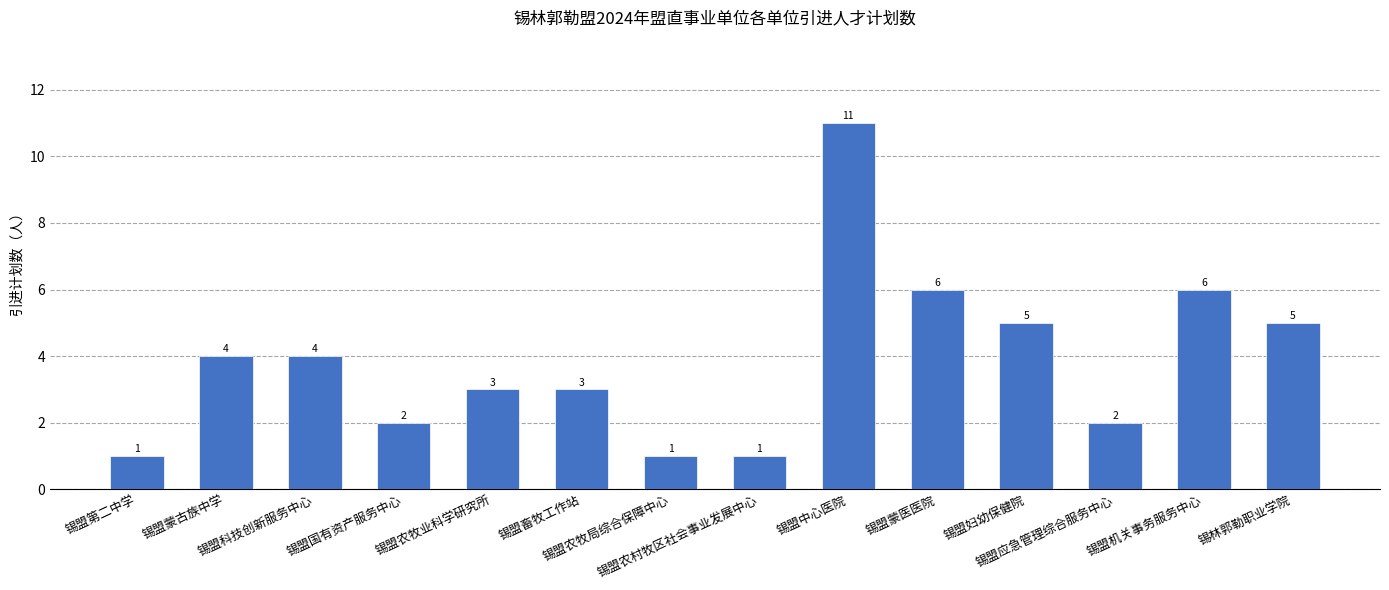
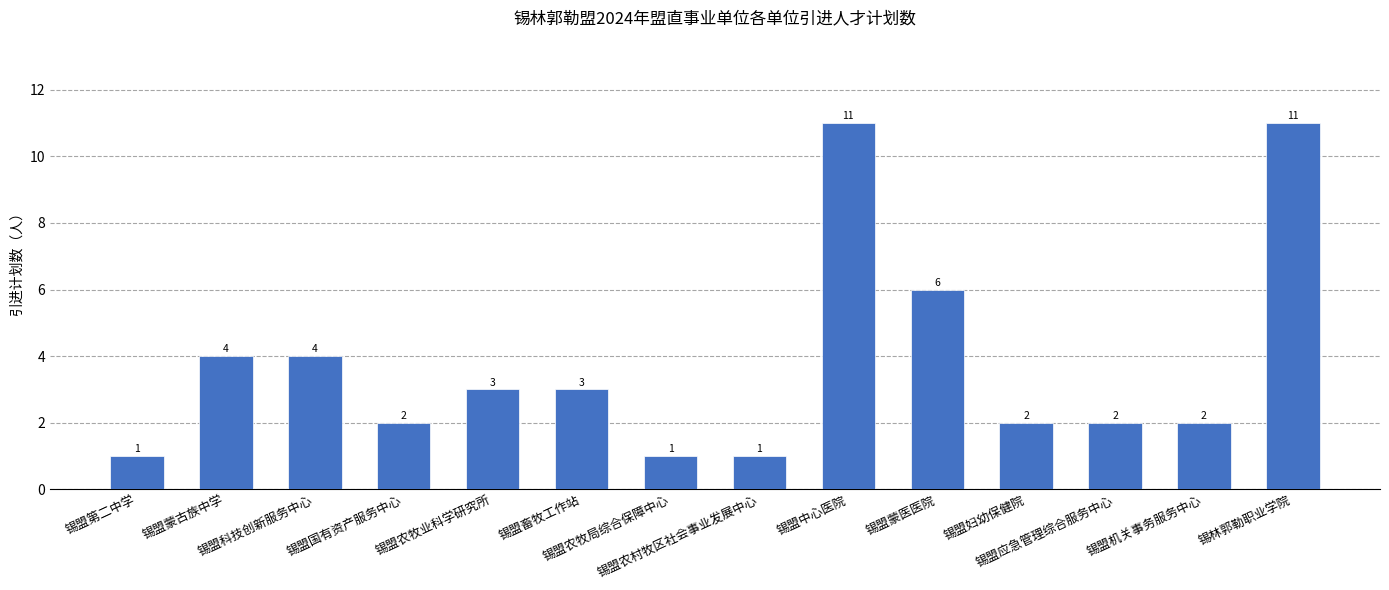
  {
    "锡盟第二中学": 1,
    "锡盟蒙古族中学": 4,
    "锡盟科技创新服务中心": 4,
    "锡盟国有资产服务中心": 2,
    "锡盟农牧业科学研究所": 3,
    "锡盟畜牧工作站": 3,
    "锡盟农牧局综合保障中心": 1,
    "锡盟农村牧区社会事业发展中心": 1,
    "锡盟中心医院": 11,
    "锡盟蒙医医院": 6,
-   "锡盟妇幼保健院": 5,
+   "锡盟妇幼保健院": 2,
    "锡盟应急管理综合服务中心": 2,
-   "锡盟机关事务服务中心": 6,
-   "锡林郭勒职业学院": 5
+   "锡盟机关事务服务中心": 2,
+   "锡林郭勒职业学院": 11
  }
